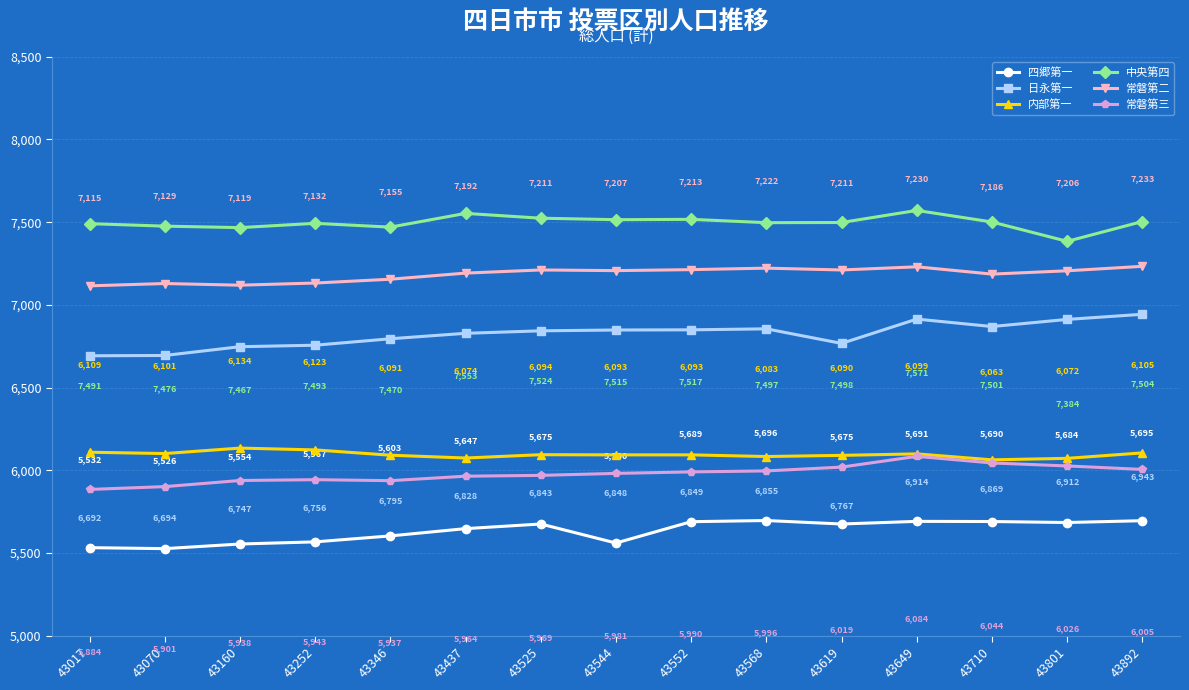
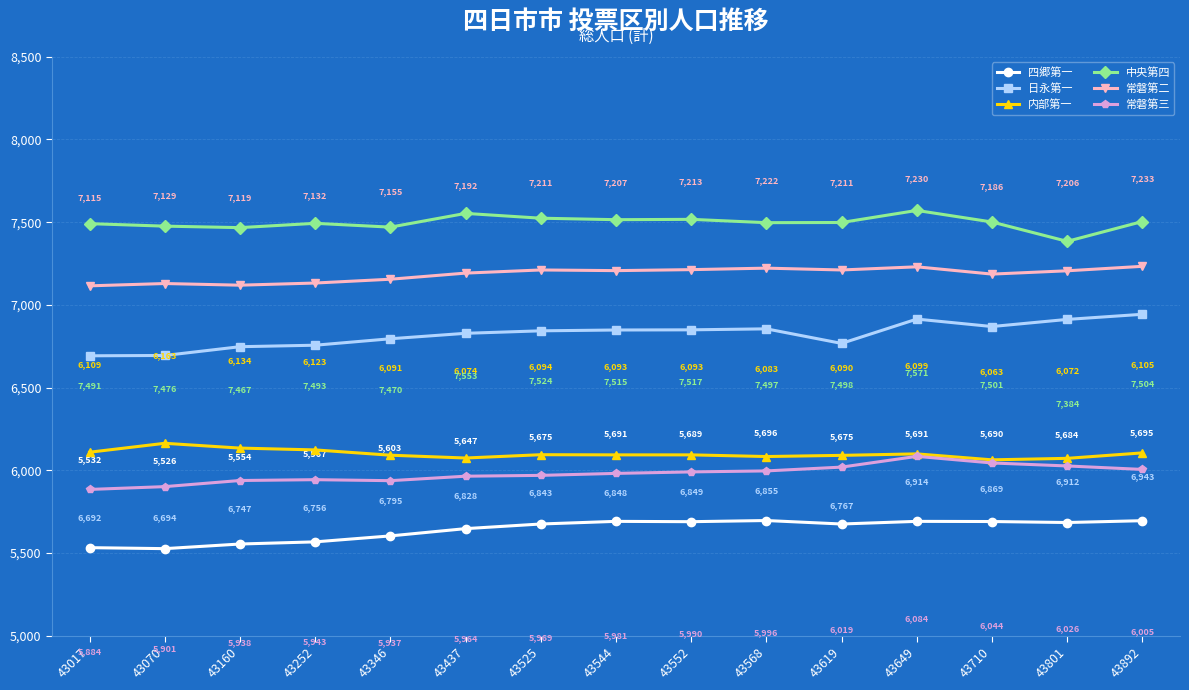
  {
    "四郷第一": {
-     "43544": "5,560"
+     "43544": "5,691"
    },
    "日永第一": {
      "43437": "6,830",
      "43525": "6,840",
      "43544": "6,850",
      "43552": "6,850",
      "43568": "6,860",
      "43649": "6,910",
      "43710": "6,870",
      "43801": "6,910",
      "43892": "6,940"
    },
    "内部第一": {
-     "43070": "6,101"
+     "43070": "6,163"
    },
    "中央第四": {
      "43070": "7,480",
      "43160": "7,470",
      "43346": "7,470",
      "43525": "7,520",
      "43544": "7,520",
      "43552": "7,520",
      "43568": "7,500",
      "43619": "7,500",
      "43649": "7,570",
      "43710": "7,500",
      "43801": "7,380",
      "43892": "7,500"
    }
  }
